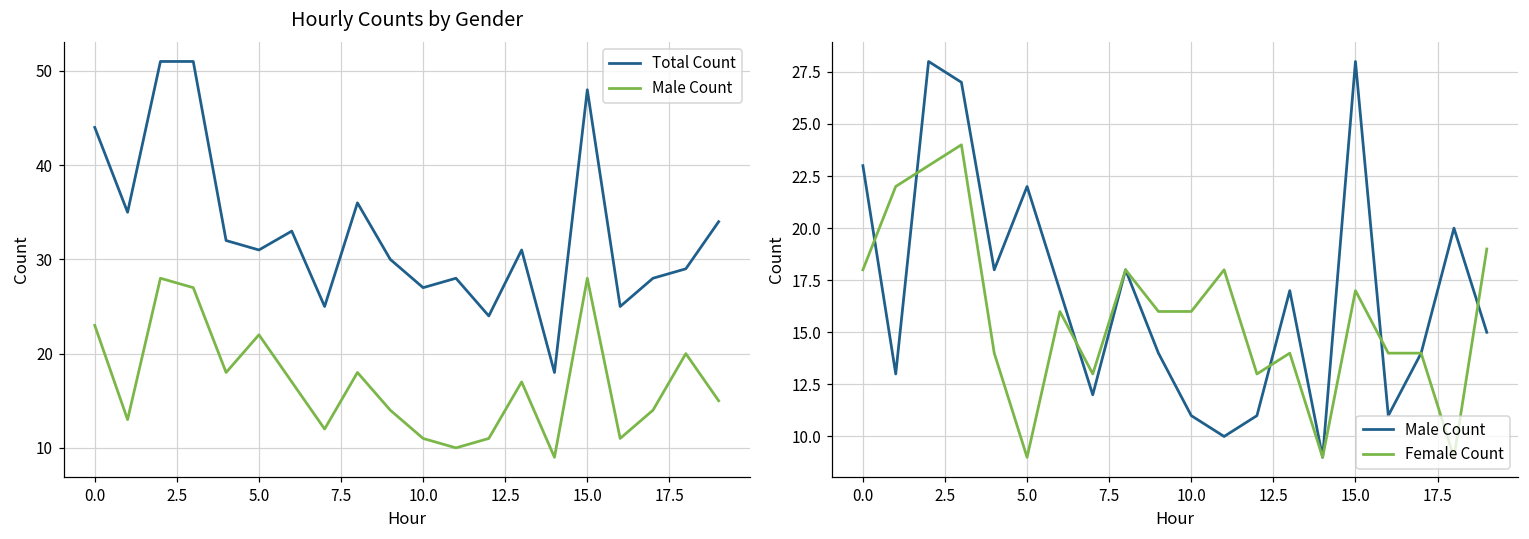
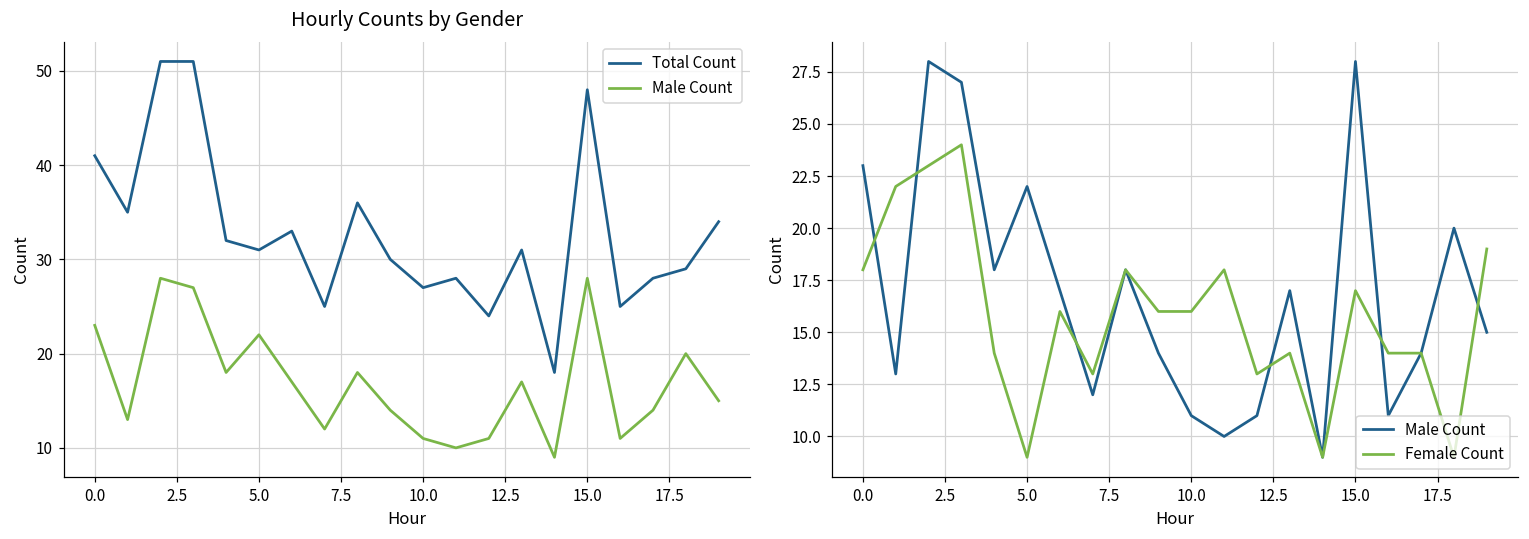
  {
    "Hourly Counts by Gender": {
      "Total Count": {
-       "0.0": 44,
+       "0.0": 41,
        "5.0": 31,
        "10.0": 27,
        "15.0": 48
      }
    }
  }
